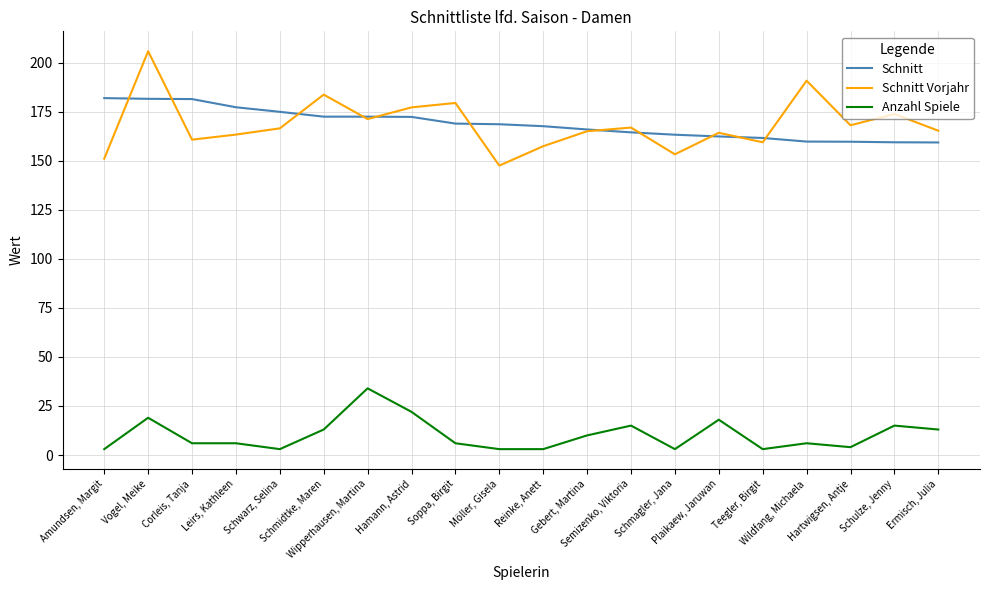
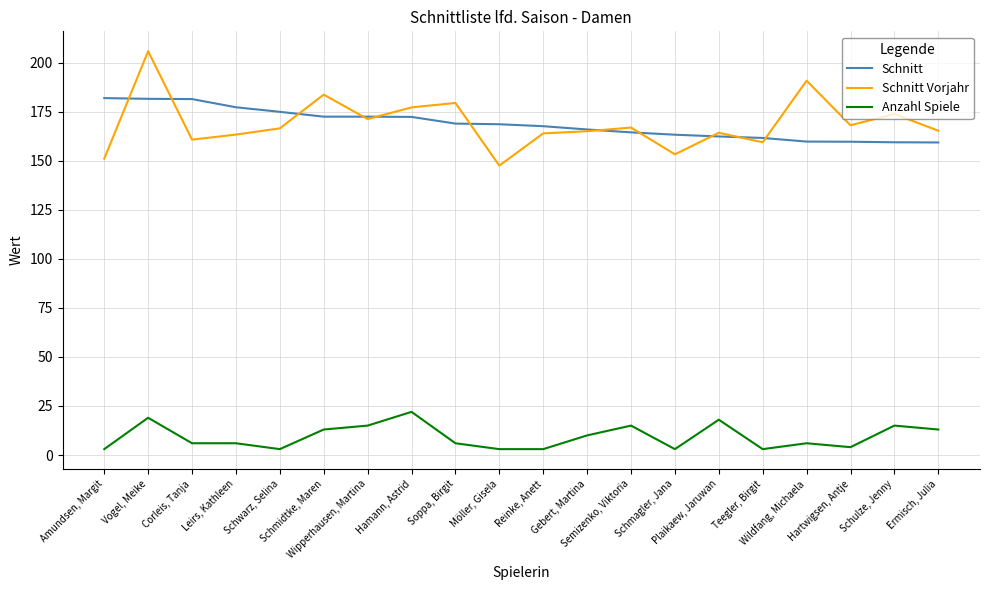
  {
    "Schnitt": {
      "Amundsen, Margit": 182,
      "Vogel, Meike": 182,
      "Corleis, Tanja": 182,
      "Leirs, Kathleen": 177,
      "Schwarz, Selina": 175,
      "Schmidtke, Maren": 173,
      "Hamann, Astrid": 172,
      "Soppa, Birgit": 169,
      "Möller, Gisela": 169,
      "Reinke, Anett": 168,
      "Semizenko, Viktoria": 165,
      "Schmagler, Jana": 163,
      "Plaikaew, Jaruwan": 162,
      "Teegler, Birgit": 162,
      "Wildfang, Michaela": 160,
      "Hartwigsen, Antje": 160,
      "Schulze, Jenny": 159,
      "Ermisch, Julia": 159
    },
    "Schnitt Vorjahr": {
      "Amundsen, Margit": 151,
      "Vogel, Meike": 206,
      "Corleis, Tanja": 161,
      "Leirs, Kathleen": 163,
      "Schwarz, Selina": 167,
      "Schmidtke, Maren": 184,
      "Hamann, Astrid": 177,
      "Soppa, Birgit": 180,
      "Möller, Gisela": 148,
-     "Reinke, Anett": 157,
+     "Reinke, Anett": 164,
      "Semizenko, Viktoria": 167,
      "Schmagler, Jana": 153,
      "Plaikaew, Jaruwan": 164,
      "Teegler, Birgit": 159,
      "Wildfang, Michaela": 191,
      "Hartwigsen, Antje": 168,
      "Ermisch, Julia": 165
    },
    "Anzahl Spiele": {
      "Amundsen, Margit": 3,
      "Vogel, Meike": 19,
      "Corleis, Tanja": 6,
      "Leirs, Kathleen": 6,
      "Schwarz, Selina": 3,
      "Schmidtke, Maren": 13,
-     "Wipperhausen, Martina": 34,
+     "Wipperhausen, Martina": 15,
      "Hamann, Astrid": 22,
      "Soppa, Birgit": 6,
      "Möller, Gisela": 3,
      "Reinke, Anett": 3,
      "Gebert, Martina": 10,
      "Semizenko, Viktoria": 15,
      "Schmagler, Jana": 3,
      "Plaikaew, Jaruwan": 18,
      "Teegler, Birgit": 3,
      "Wildfang, Michaela": 6,
      "Hartwigsen, Antje": 4,
      "Schulze, Jenny": 15,
      "Ermisch, Julia": 13
    }
  }
